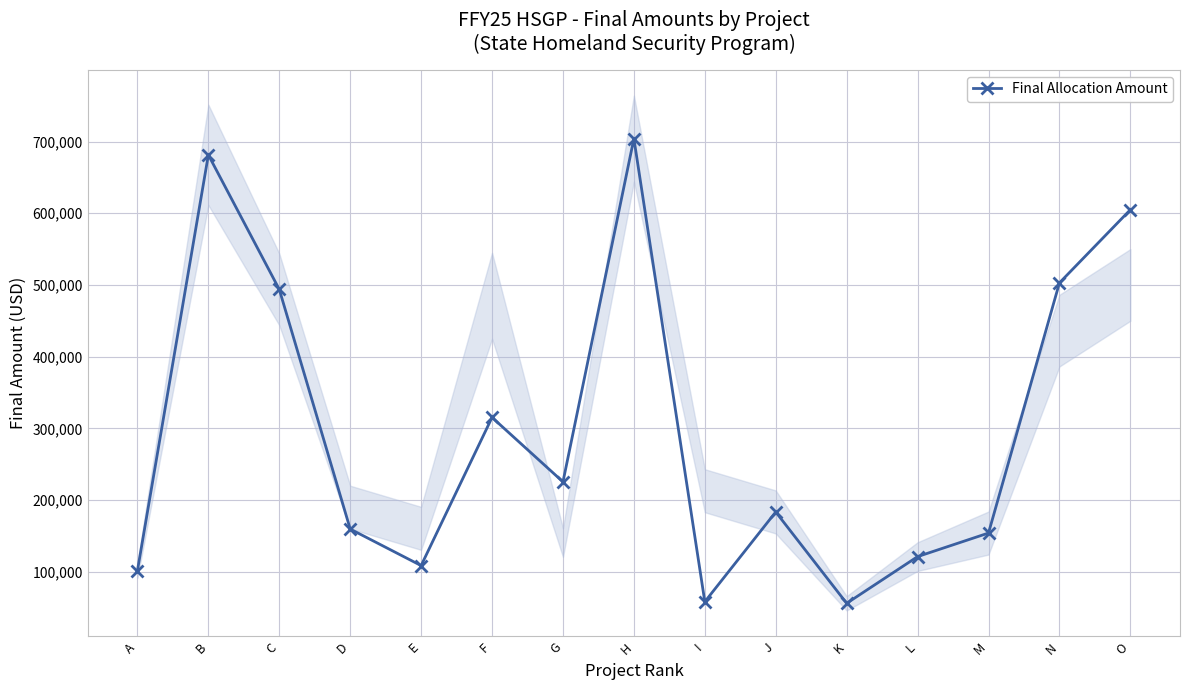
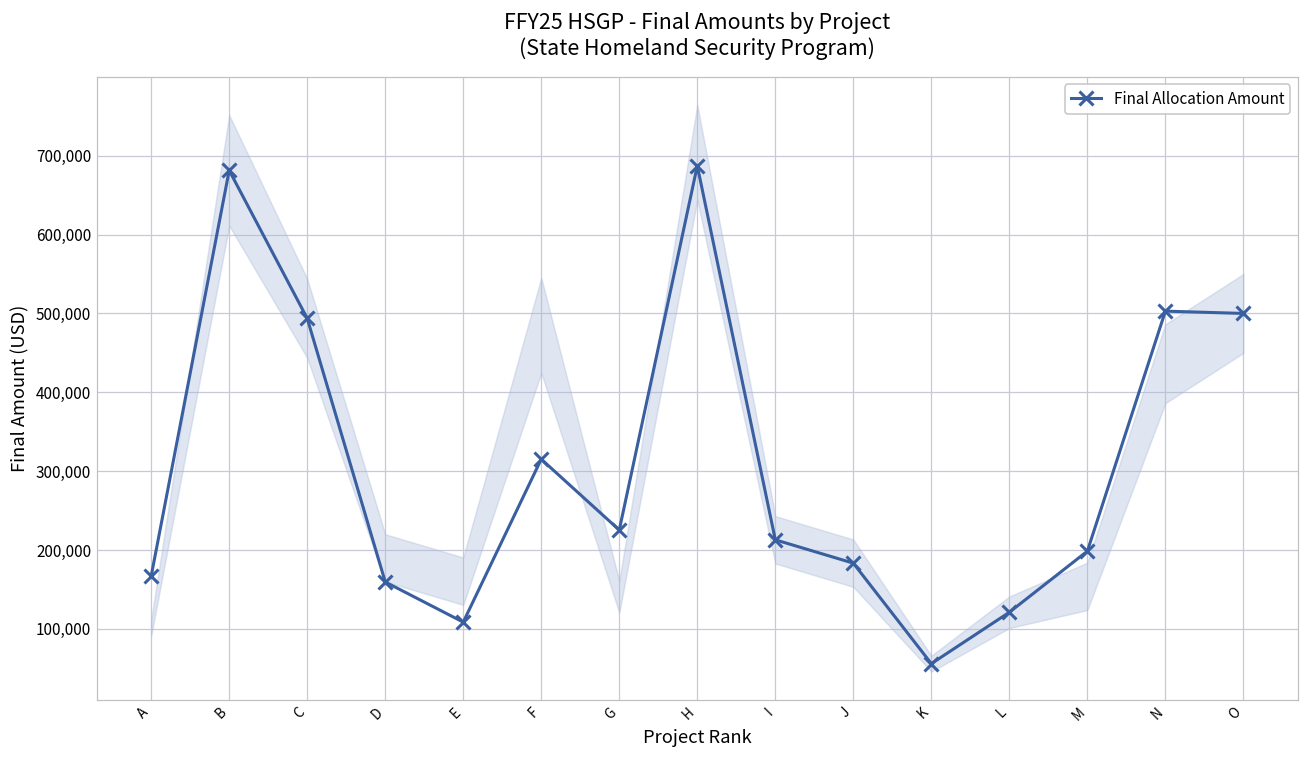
  {
    "Final Allocation Amount": {
-     "A": "100,000",
+     "A": "170,000",
      "B": "680,000",
      "C": "490,000",
      "D": "160,000",
      "E": "110,000",
      "F": "320,000",
      "G": "230,000",
-     "H": "700,000",
-     "I": "60,000",
+     "H": "690,000",
+     "I": "210,000",
      "J": "180,000",
      "K": "60,000",
      "L": "120,000",
-     "M": "150,000",
+     "M": "200,000",
      "N": "500,000",
-     "O": "600,000"
+     "O": "500,000"
    }
  }
